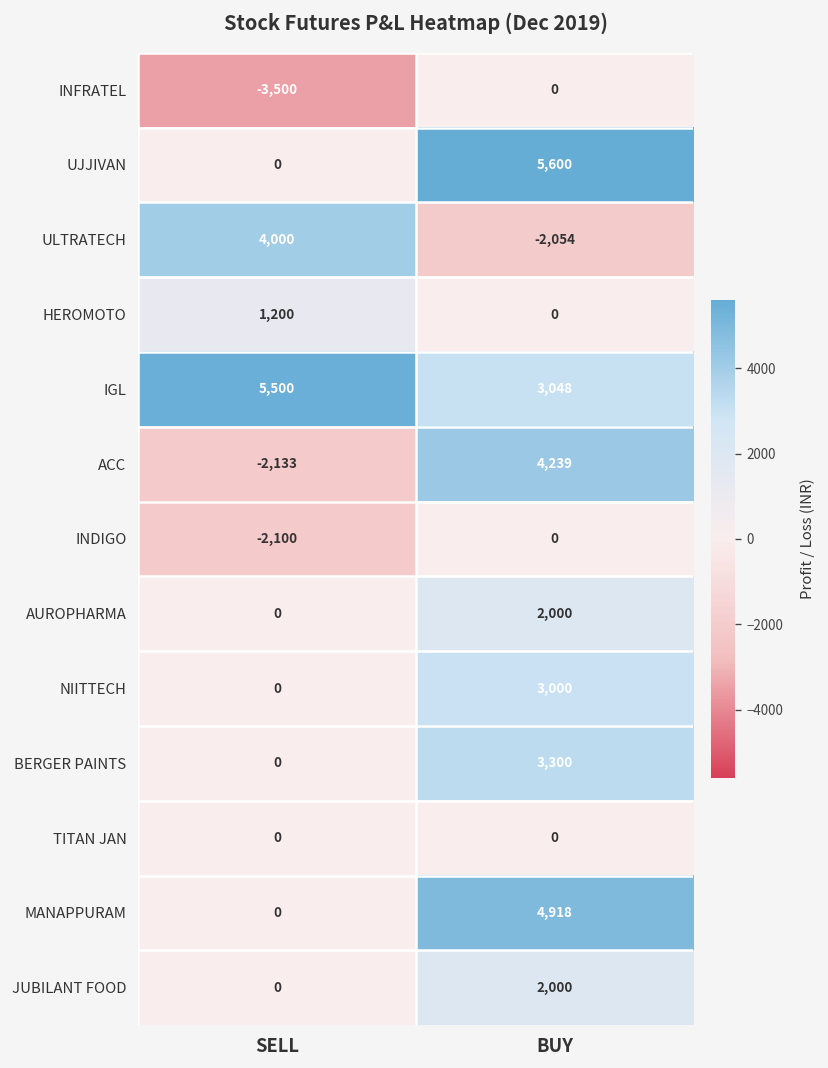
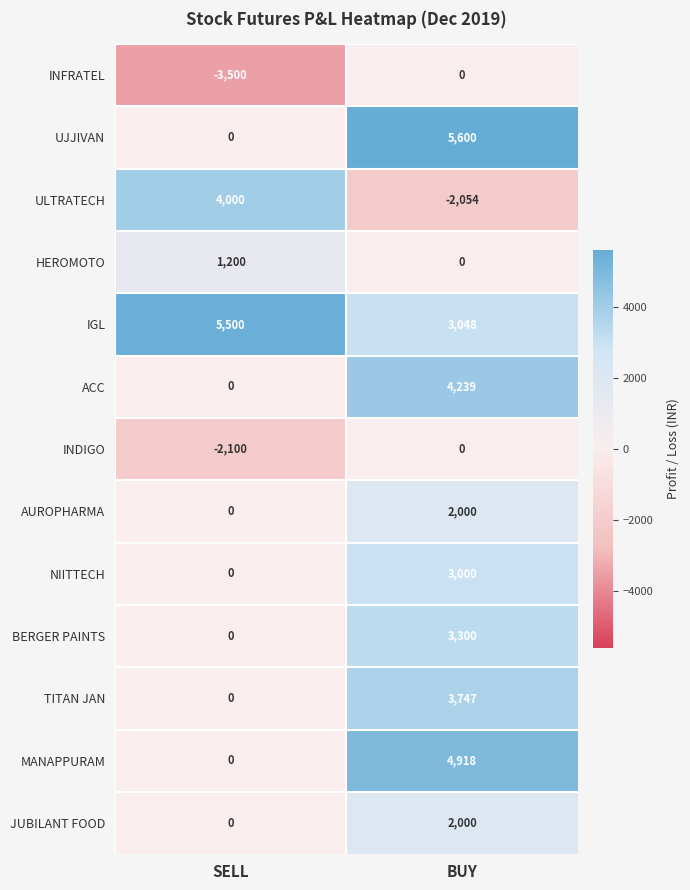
  {
    "INFRATEL": {
      "SELL": "-3,500",
      "BUY": "0"
    },
    "UJJIVAN": {
      "SELL": "0",
      "BUY": "5,600"
    },
    "ULTRATECH": {
      "SELL": "4,000",
      "BUY": "-2,054"
    },
    "HEROMOTO": {
      "SELL": "1,200",
      "BUY": "0"
    },
    "IGL": {
      "SELL": "5,500",
      "BUY": "3,048"
    },
    "ACC": {
-     "SELL": "-2,133",
+     "SELL": "0",
      "BUY": "4,239"
    },
    "INDIGO": {
      "SELL": "-2,100",
      "BUY": "0"
    },
    "AUROPHARMA": {
      "SELL": "0",
      "BUY": "2,000"
    },
    "NIITTECH": {
      "SELL": "0",
      "BUY": "3,000"
    },
    "BERGER PAINTS": {
      "SELL": "0",
      "BUY": "3,300"
    },
    "TITAN JAN": {
      "SELL": "0",
-     "BUY": "0"
+     "BUY": "3,747"
    },
    "MANAPPURAM": {
      "SELL": "0",
      "BUY": "4,918"
    },
    "JUBILANT FOOD": {
      "SELL": "0",
      "BUY": "2,000"
    }
  }
